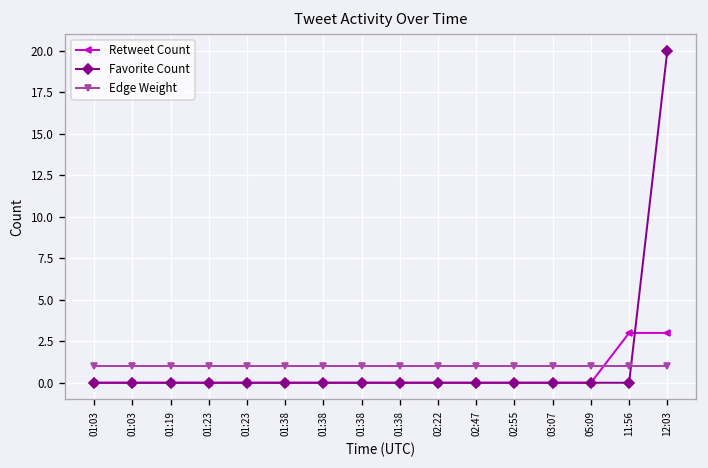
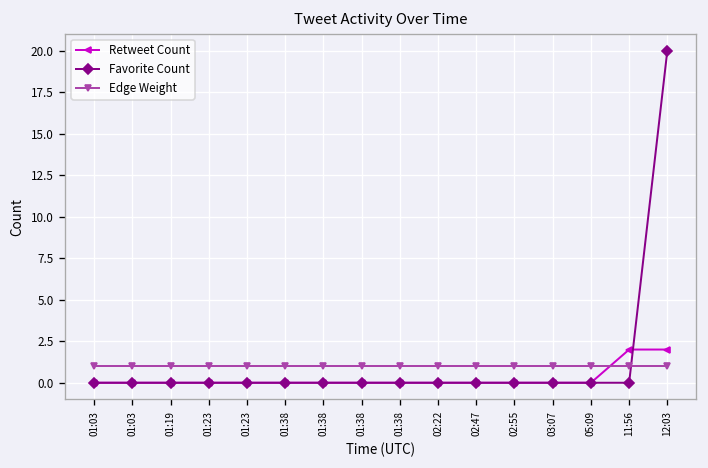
  {
    "Retweet Count": {
-     "11:56": 3,
-     "12:03": 3
+     "11:56": 2,
+     "12:03": 2
    },
    "Favorite Count": {
      "11:56": 0,
      "12:03": 20
    },
    "Edge Weight": {
      "01:19": 1,
      "02:22": 1,
      "02:47": 1,
      "02:55": 1,
      "03:07": 1,
      "05:09": 1,
      "11:56": 1,
      "12:03": 1
    }
  }
